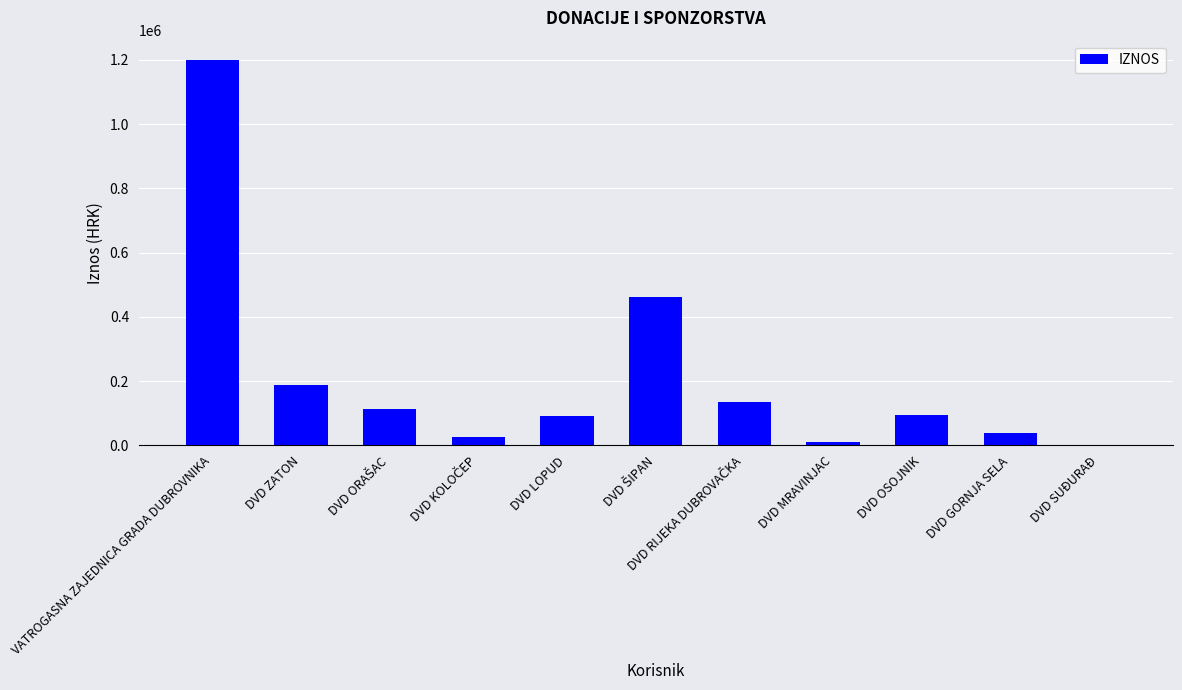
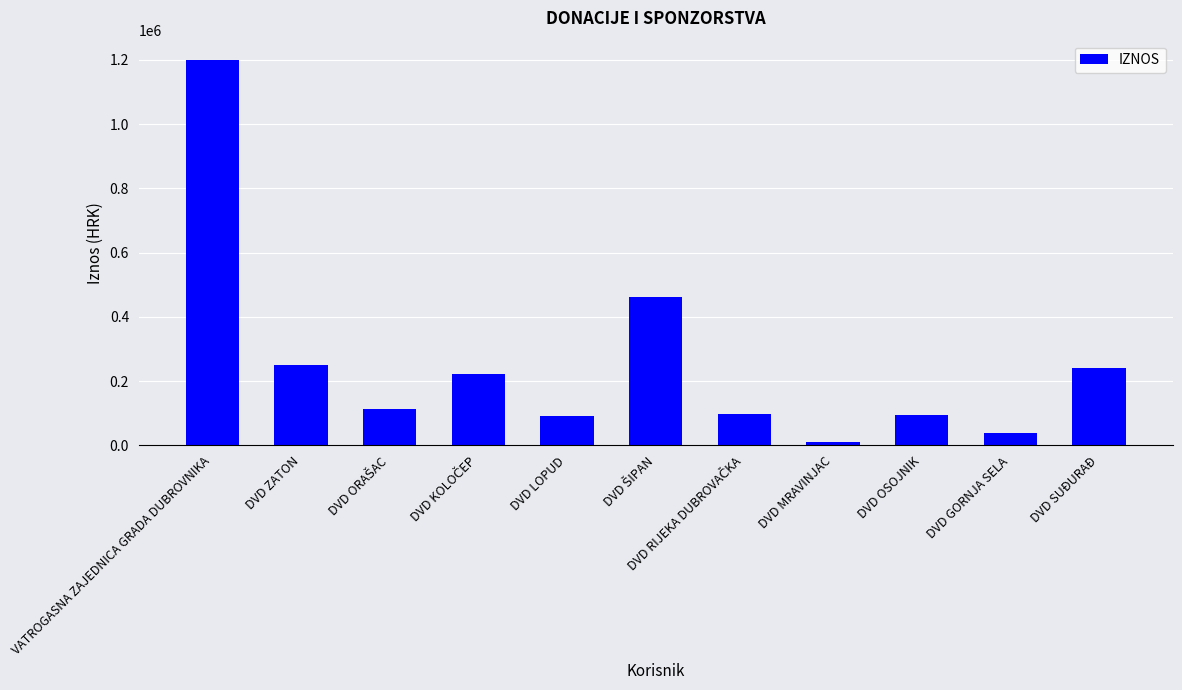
  {
    "VATROGASNA ZAJEDNICA GRADA DUBROVNIKA": 1200000,
-   "DVD ZATON": 190000,
+   "DVD ZATON": 250000,
    "DVD ORAŠAC": 110000,
-   "DVD KOLOČEP": 30000,
+   "DVD KOLOČEP": 220000,
    "DVD LOPUD": 90000,
    "DVD ŠIPAN": 460000,
-   "DVD RIJEKA DUBROVAČKA": 130000,
+   "DVD RIJEKA DUBROVAČKA": 100000,
    "DVD MRAVINJAC": 10000,
    "DVD OSOJNIK": 90000,
    "DVD GORNJA SELA": 40000,
-   "DVD SUĐURAĐ": 0
+   "DVD SUĐURAĐ": 240000
  }
